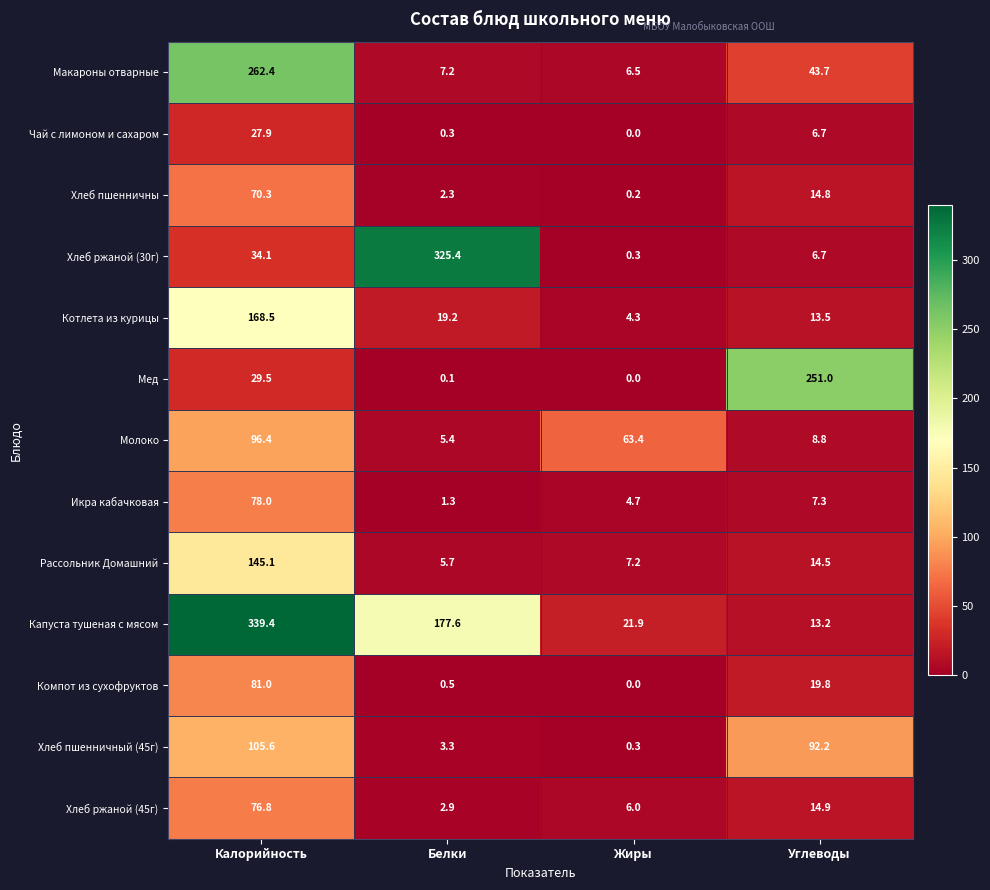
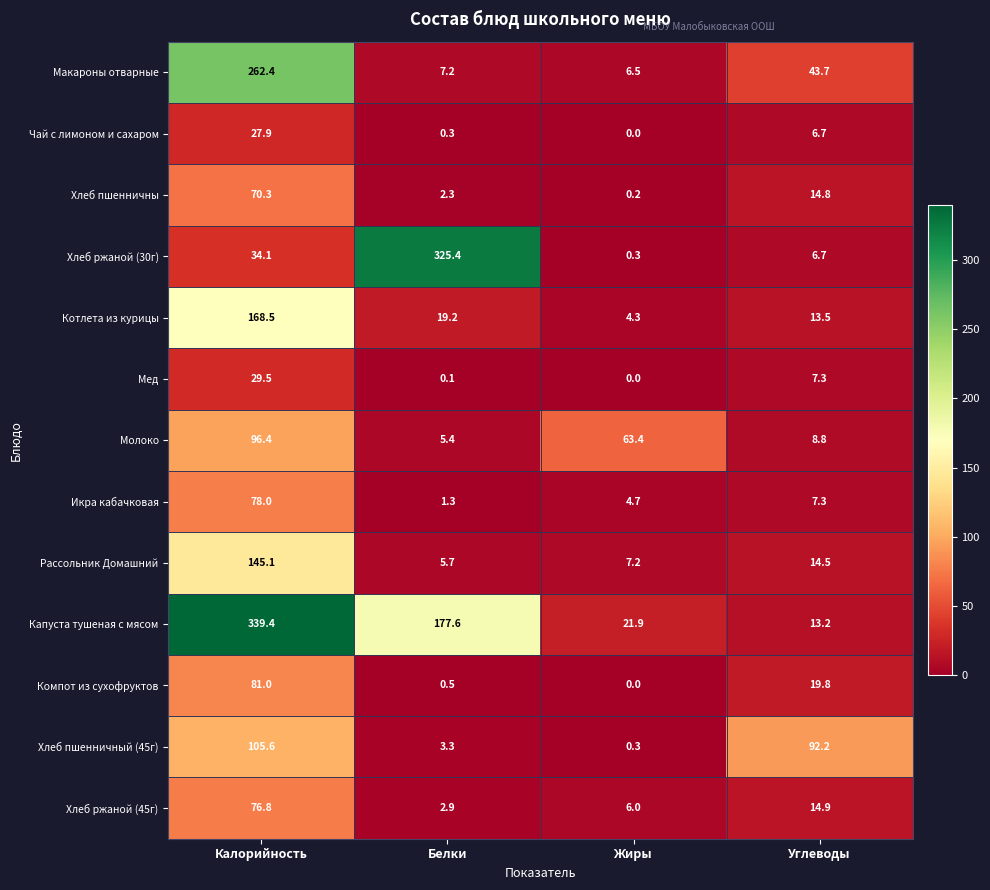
  {
    "Макароны отварные": {
      "Калорийность": 262.4,
      "Белки": 7.2,
      "Жиры": 6.5,
      "Углеводы": 43.7
    },
    "Чай с лимоном и сахаром": {
      "Калорийность": 27.9,
      "Белки": 0.3,
      "Жиры": 0.0,
      "Углеводы": 6.7
    },
    "Хлеб пшенничны": {
      "Калорийность": 70.3,
      "Белки": 2.3,
      "Жиры": 0.2,
      "Углеводы": 14.8
    },
    "Хлеб ржаной (30г)": {
      "Калорийность": 34.1,
      "Белки": 325.4,
      "Жиры": 0.3,
      "Углеводы": 6.7
    },
    "Котлета из курицы": {
      "Калорийность": 168.5,
      "Белки": 19.2,
      "Жиры": 4.3,
      "Углеводы": 13.5
    },
    "Мед": {
      "Калорийность": 29.5,
      "Белки": 0.1,
      "Жиры": 0.0,
-     "Углеводы": 251.0
+     "Углеводы": 7.3
    },
    "Молоко": {
      "Калорийность": 96.4,
      "Белки": 5.4,
      "Жиры": 63.4,
      "Углеводы": 8.8
    },
    "Икра кабачковая": {
      "Калорийность": 78.0,
      "Белки": 1.3,
      "Жиры": 4.7,
      "Углеводы": 7.3
    },
    "Рассольник Домашний": {
      "Калорийность": 145.1,
      "Белки": 5.7,
      "Жиры": 7.2,
      "Углеводы": 14.5
    },
    "Капуста тушеная с мясом": {
      "Калорийность": 339.4,
      "Белки": 177.6,
      "Жиры": 21.9,
      "Углеводы": 13.2
    },
    "Компот из сухофруктов": {
      "Калорийность": 81.0,
      "Белки": 0.5,
      "Жиры": 0.0,
      "Углеводы": 19.8
    },
    "Хлеб пшенничный (45г)": {
      "Калорийность": 105.6,
      "Белки": 3.3,
      "Жиры": 0.3,
      "Углеводы": 92.2
    },
    "Хлеб ржаной (45г)": {
      "Калорийность": 76.8,
      "Белки": 2.9,
      "Жиры": 6.0,
      "Углеводы": 14.9
    }
  }
